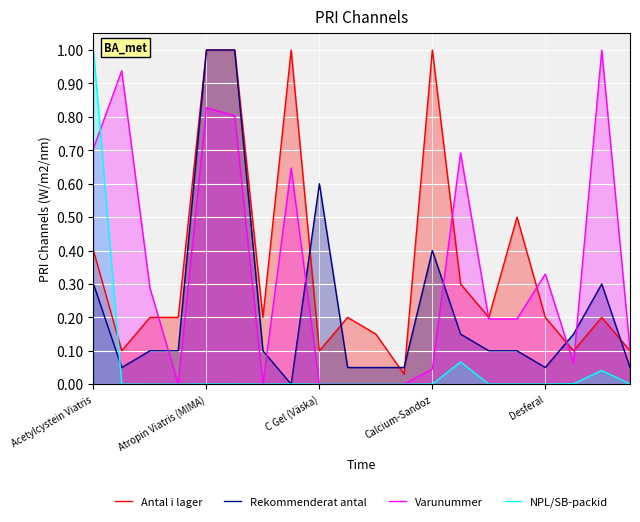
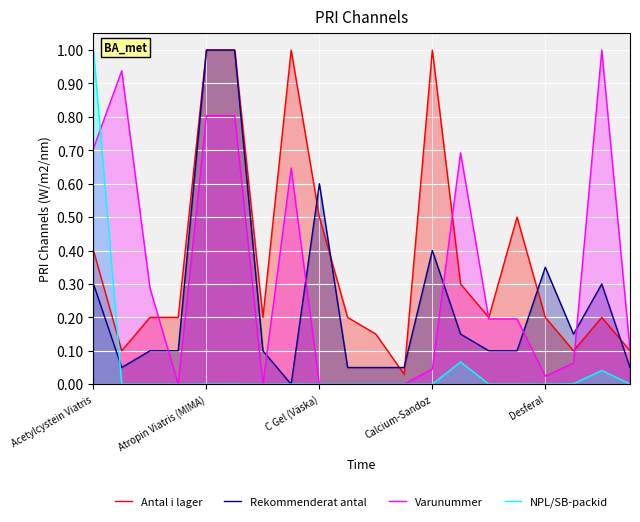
  {
    "Antal i lager": {
      "Acetylcystein Viatris": 0.40,
-     "C Gel (Väska)": 0.10,
+     "C Gel (Väska)": 0.50,
      "Calcium-Sandoz": 1.00,
      "Desferal": 0.20
    },
    "Rekommenderat antal": {
      "Acetylcystein Viatris": 0.30,
      "C Gel (Väska)": 0.60,
      "Calcium-Sandoz": 0.40,
-     "Desferal": 0.05
+     "Desferal": 0.35
    },
    "Varunummer": {
      "Acetylcystein Viatris": 0.71,
-     "Atropin Viatris (MIMA)": 0.83,
+     "Atropin Viatris (MIMA)": 0.80,
      "Calcium-Sandoz": 0.05,
-     "Desferal": 0.33
+     "Desferal": 0.02
    },
    "NPL/SB-packid": {
      "Acetylcystein Viatris": 1.00,
      "Atropin Viatris (MIMA)": 0.00,
      "Calcium-Sandoz": 0.00,
      "Desferal": 0.00
    }
  }
